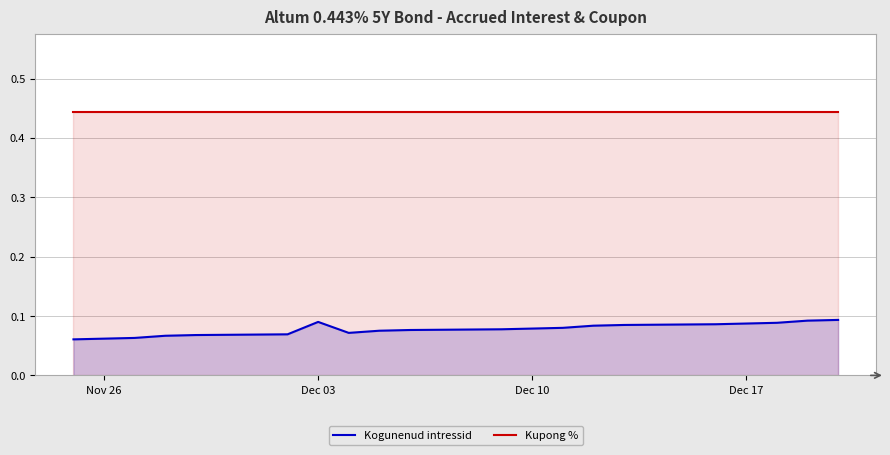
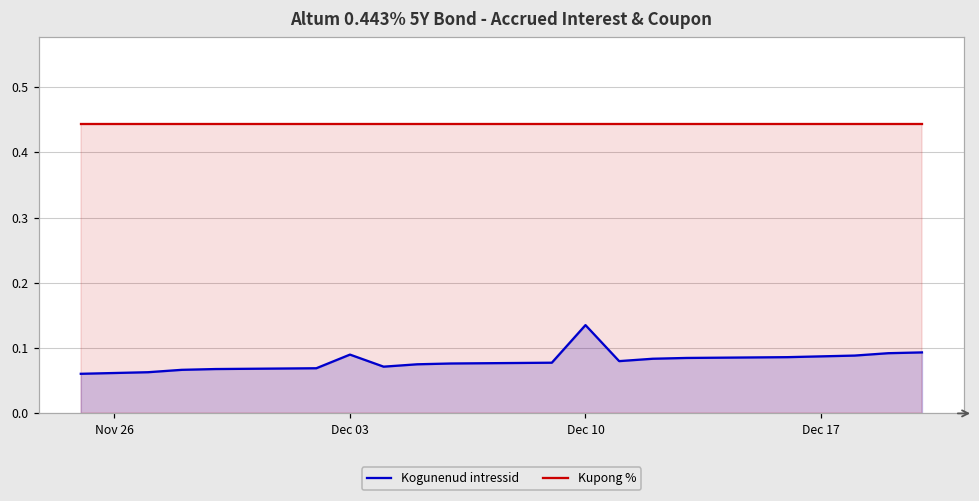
  {
    "Kogunenud intressid": {
      "Nov 26": 0.06,
      "Dec 03": 0.09,
-     "Dec 10": 0.08,
+     "Dec 10": 0.14,
      "Dec 17": 0.09
    },
    "Kupong %": {
      "Nov 26": 0.44,
      "Dec 03": 0.44,
      "Dec 10": 0.44,
      "Dec 17": 0.44
    }
  }
